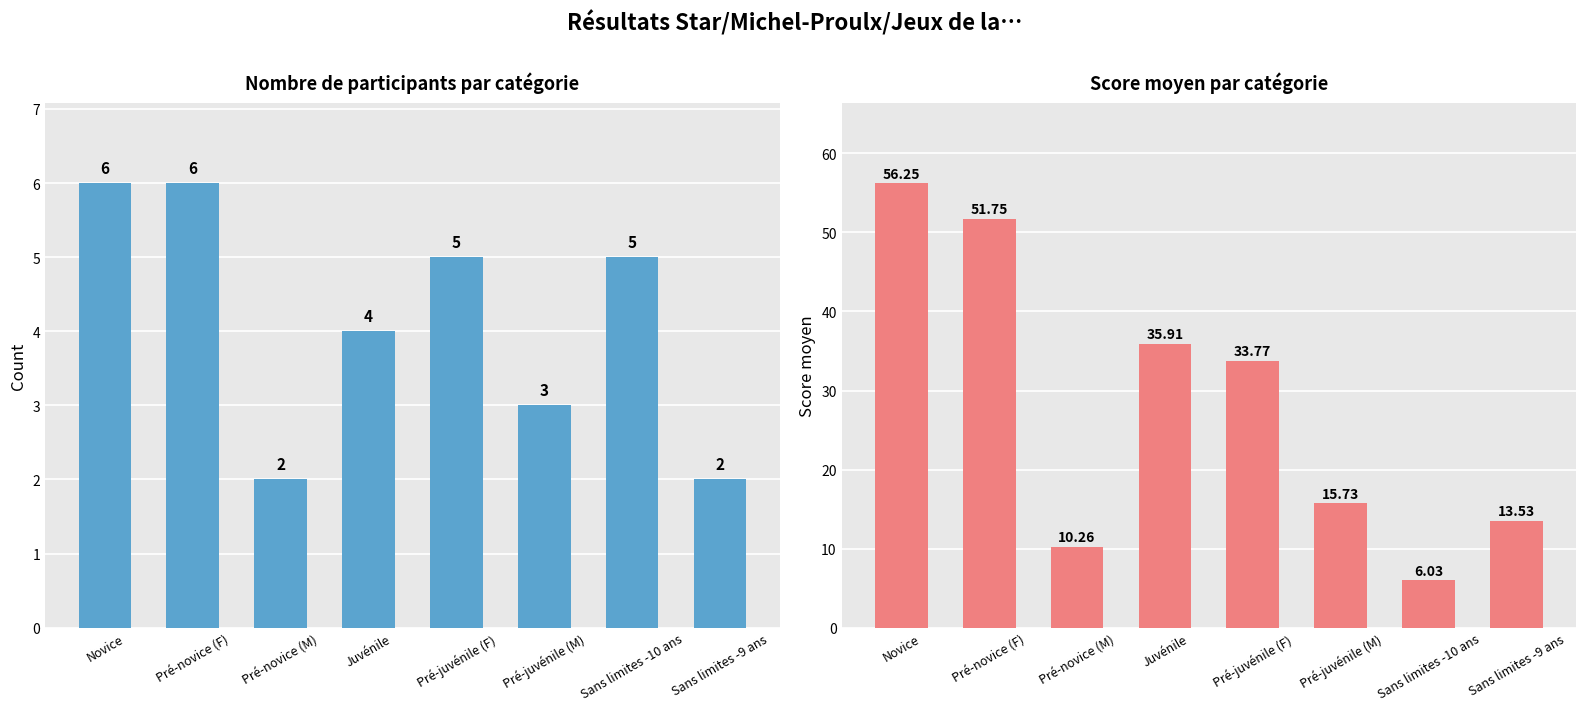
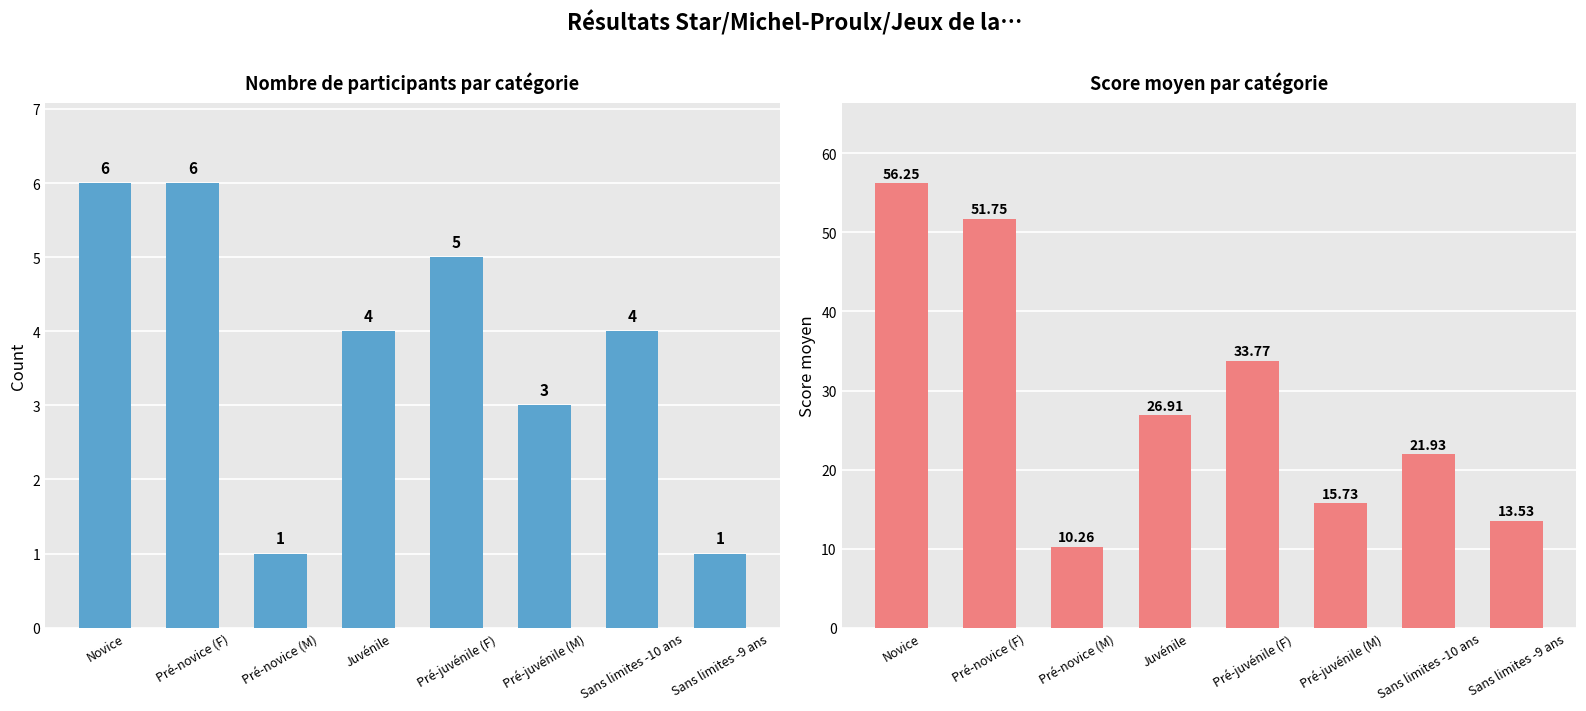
  {
    "Nombre de participants par catégorie": {
      "Novice": 6,
      "Pré-novice (F)": 6,
-     "Pré-novice (M)": 2,
+     "Pré-novice (M)": 1,
      "Juvénile": 4,
      "Pré-juvénile (F)": 5,
      "Pré-juvénile (M)": 3,
-     "Sans limites -10 ans": 5,
-     "Sans limites -9 ans": 2
+     "Sans limites -10 ans": 4,
+     "Sans limites -9 ans": 1
    },
    "Score moyen par catégorie": {
      "Novice": 56.25,
      "Pré-novice (F)": 51.75,
      "Pré-novice (M)": 10.26,
-     "Juvénile": 35.91,
+     "Juvénile": 26.91,
      "Pré-juvénile (F)": 33.77,
      "Pré-juvénile (M)": 15.73,
-     "Sans limites -10 ans": 6.03,
+     "Sans limites -10 ans": 21.93,
      "Sans limites -9 ans": 13.53
    }
  }
